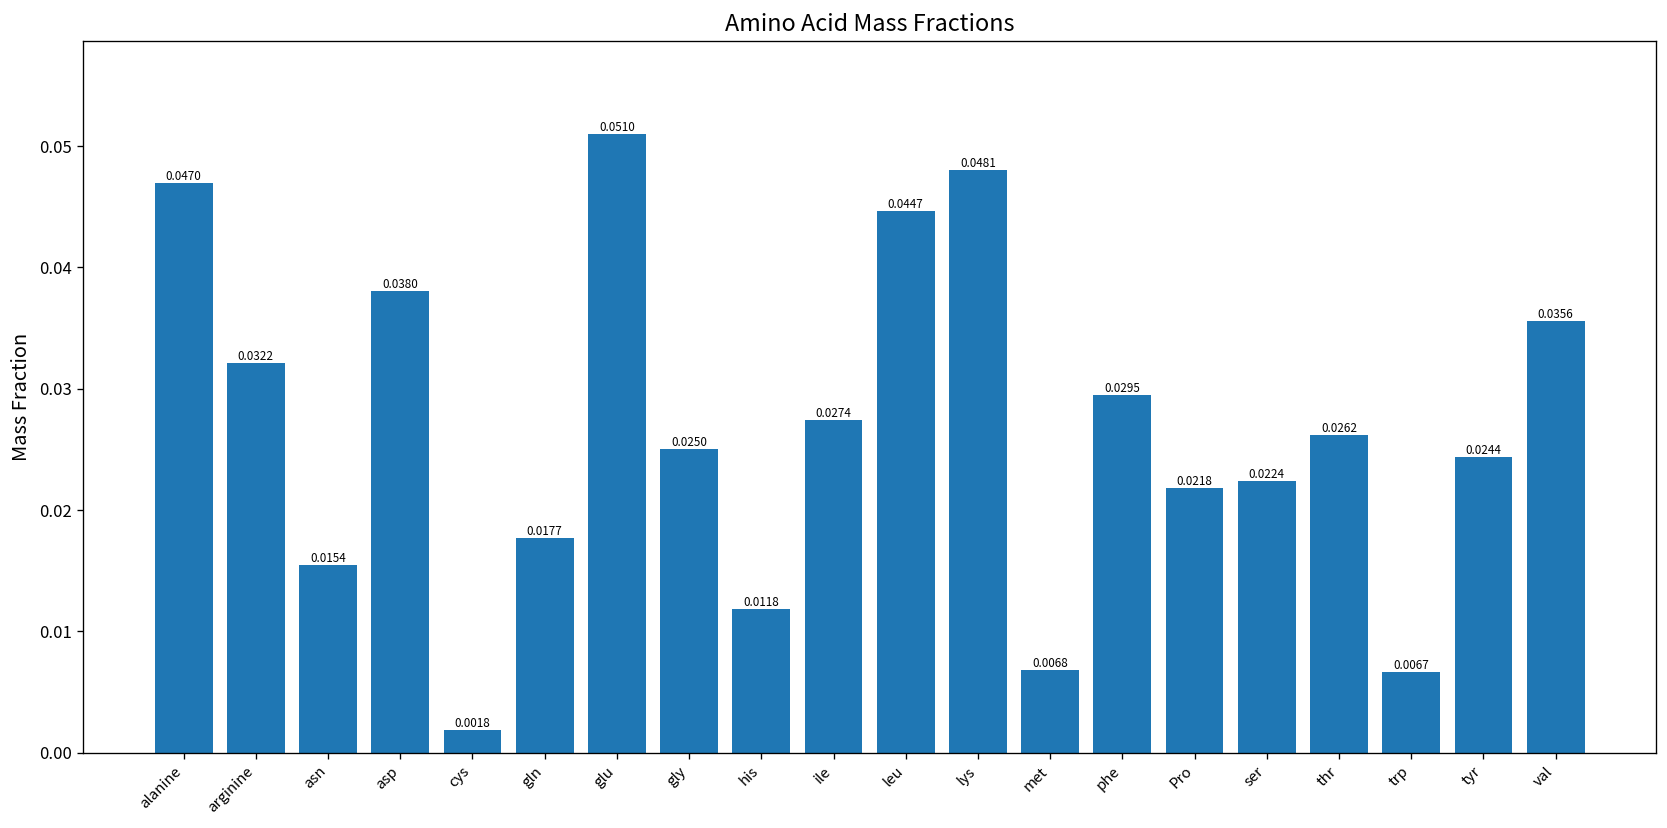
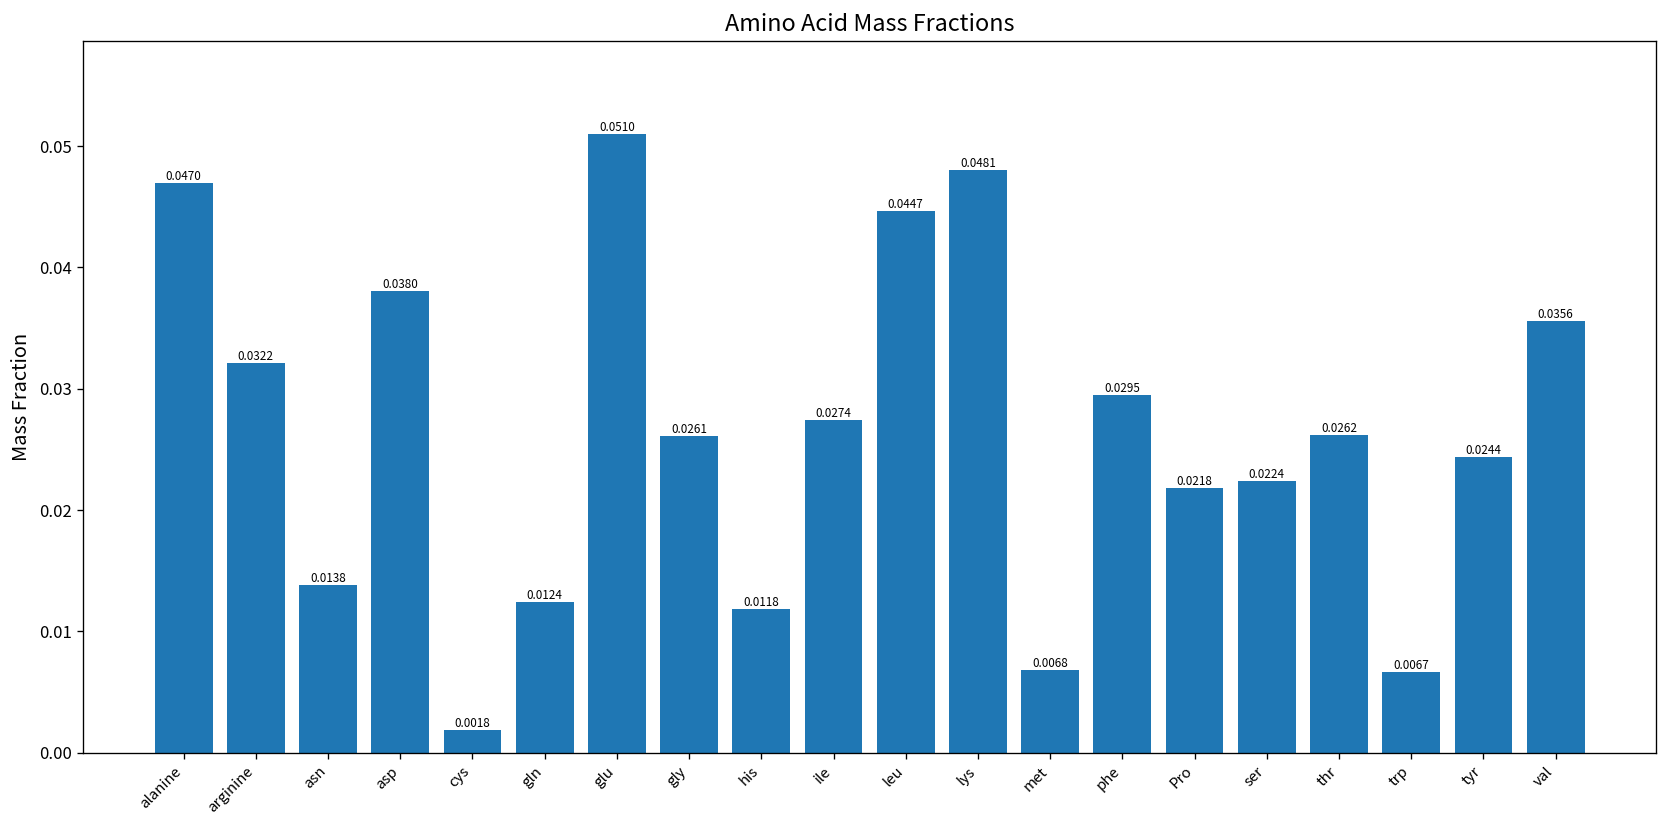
  {
    "alanine": 0.0470,
    "arginine": 0.0322,
-   "asn": 0.0154,
+   "asn": 0.0138,
    "asp": 0.0380,
    "cys": 0.0018,
-   "gln": 0.0177,
+   "gln": 0.0124,
    "glu": 0.0510,
-   "gly": 0.0250,
+   "gly": 0.0261,
    "his": 0.0118,
    "ile": 0.0274,
    "leu": 0.0447,
    "lys": 0.0481,
    "met": 0.0068,
    "phe": 0.0295,
    "Pro": 0.0218,
    "ser": 0.0224,
    "thr": 0.0262,
    "trp": 0.0067,
    "tyr": 0.0244,
    "val": 0.0356
  }
